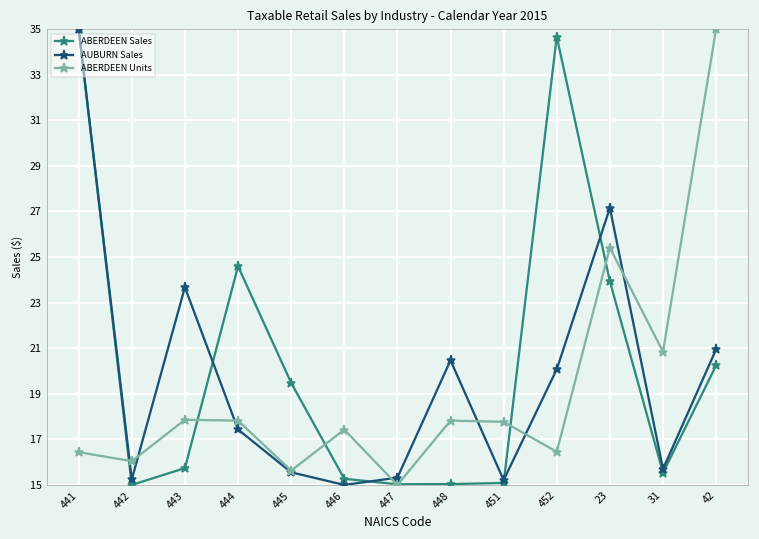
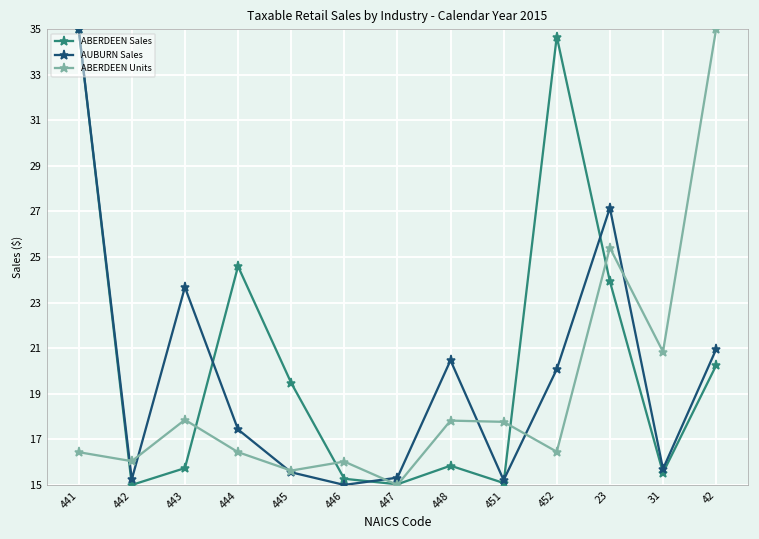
  {
    "ABERDEEN Sales": {
      "442": 15.0,
      "443": 15.7,
      "444": 24.6,
      "445": 19.5,
      "446": 15.3,
-     "448": 15.0,
+     "448": 15.8,
      "451": 15.1,
      "452": 34.7,
      "23": 23.9,
      "31": 15.5,
      "42": 20.2
    },
    "AUBURN Sales": {
      "442": 15.2,
      "443": 23.7,
      "444": 17.4,
      "446": 15.0,
      "447": 15.3,
      "448": 20.5,
      "451": 15.2,
      "452": 20.1,
      "23": 27.1,
      "31": 15.7,
      "42": 20.9
    },
    "ABERDEEN Units": {
      "441": 16.4,
      "442": 16.0,
      "443": 17.9,
-     "444": 17.8,
-     "446": 17.4,
+     "444": 16.4,
+     "446": 16.0,
      "448": 17.8,
      "451": 17.8,
      "452": 16.5,
      "23": 25.4,
      "31": 20.8,
      "42": 35.0
    }
  }
